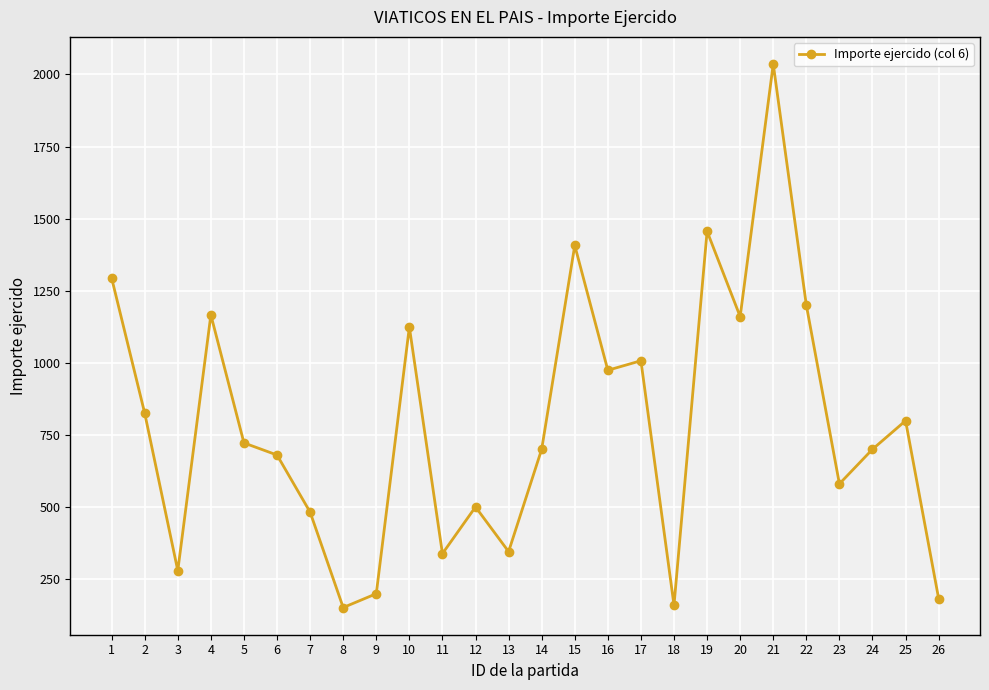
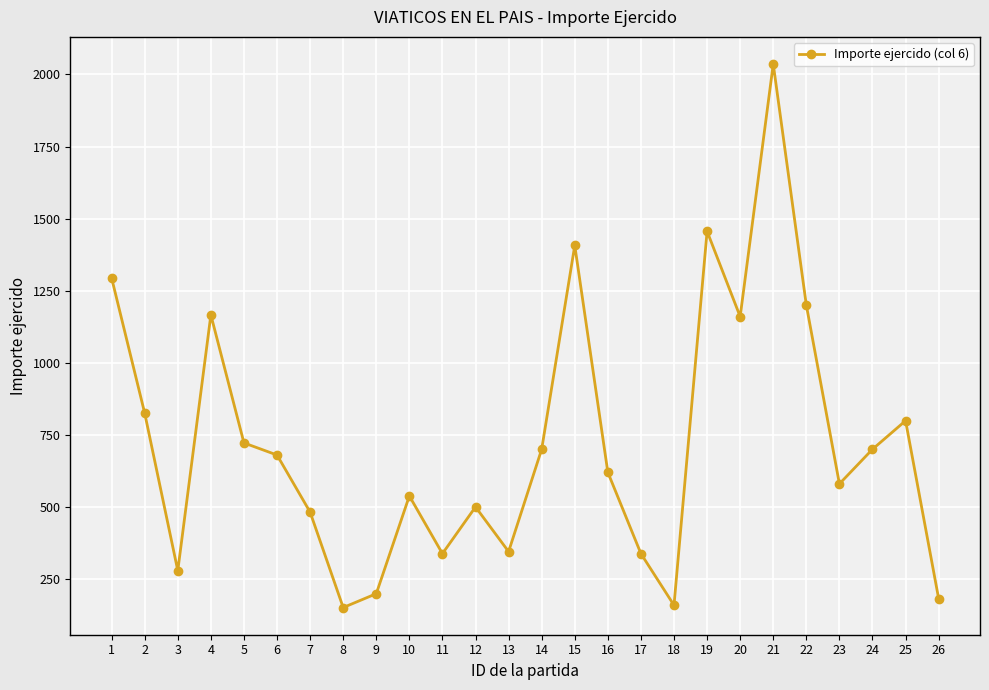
  {
    "1": 1290,
    "2": 830,
    "3": 280,
    "4": 1170,
    "5": 720,
    "6": 680,
    "7": 480,
    "8": 150,
    "9": 200,
-   "10": 1120,
+   "10": 540,
    "11": 340,
    "12": 500,
    "13": 350,
    "14": 700,
    "15": 1410,
-   "16": 970,
-   "17": 1010,
+   "16": 620,
+   "17": 340,
    "18": 160,
    "19": 1460,
    "20": 1160,
    "21": 2040,
    "22": 1200,
    "23": 580,
    "24": 700,
    "25": 800,
    "26": 180
  }
